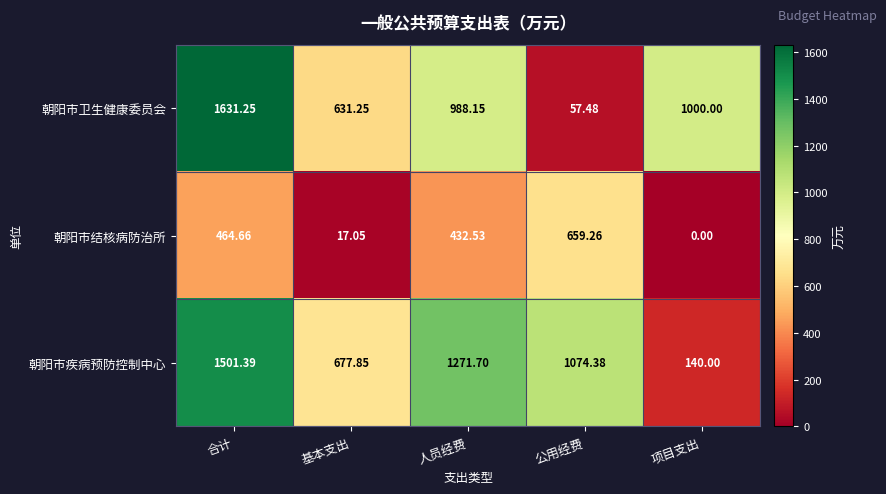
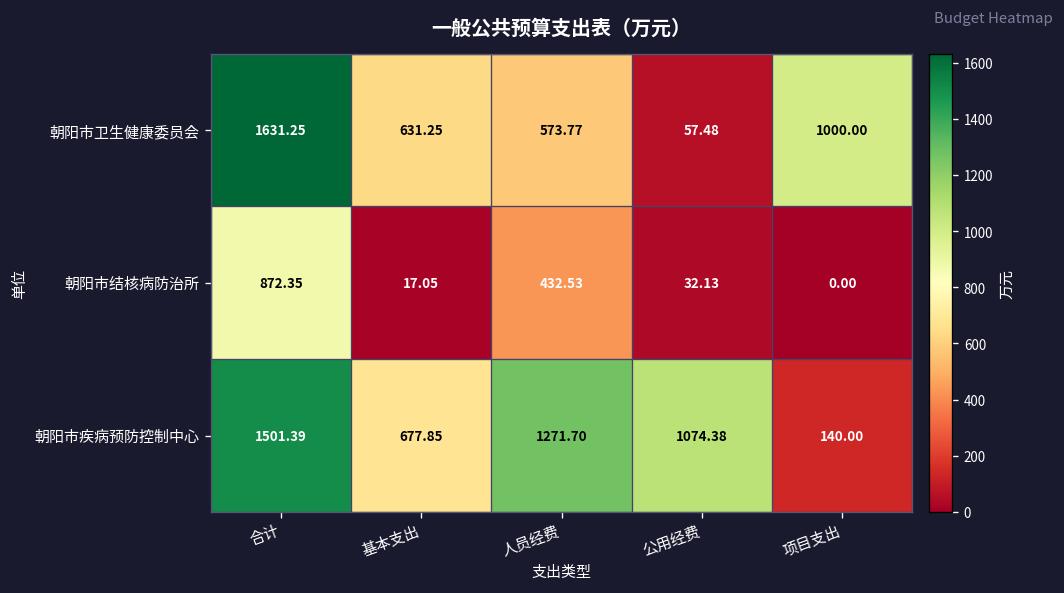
  {
    "朝阳市卫生健康委员会": {
      "合计": 1631.25,
      "基本支出": 631.25,
-     "人员经费": 988.15,
+     "人员经费": 573.77,
      "公用经费": 57.48,
      "项目支出": 1000.00
    },
    "朝阳市结核病防治所": {
-     "合计": 464.66,
+     "合计": 872.35,
      "基本支出": 17.05,
      "人员经费": 432.53,
-     "公用经费": 659.26,
+     "公用经费": 32.13,
      "项目支出": 0.00
    },
    "朝阳市疾病预防控制中心": {
      "合计": 1501.39,
      "基本支出": 677.85,
      "人员经费": 1271.70,
      "公用经费": 1074.38,
      "项目支出": 140.00
    }
  }
